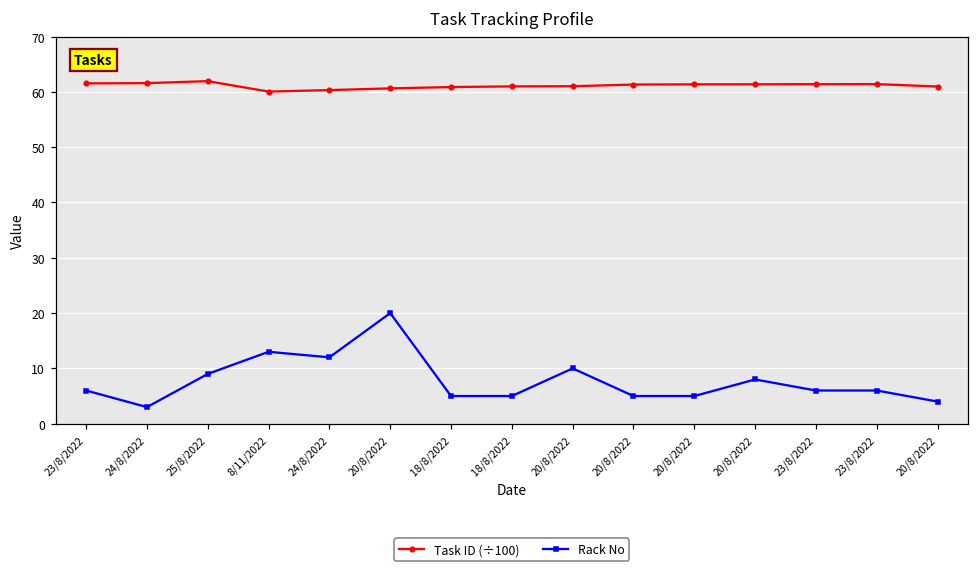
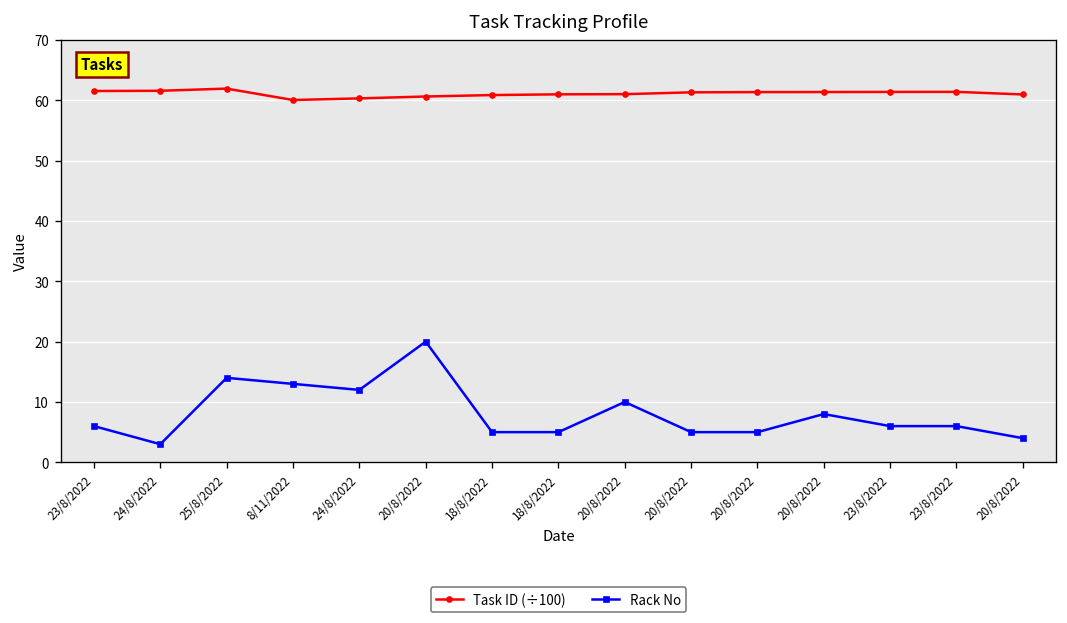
  {
    "Task ID (÷100)": {
      "25/8/2022": 62,
      "8/11/2022": 60
    },
    "Rack No": {
-     "25/8/2022": 9,
+     "25/8/2022": 14,
      "8/11/2022": 13
    }
  }
